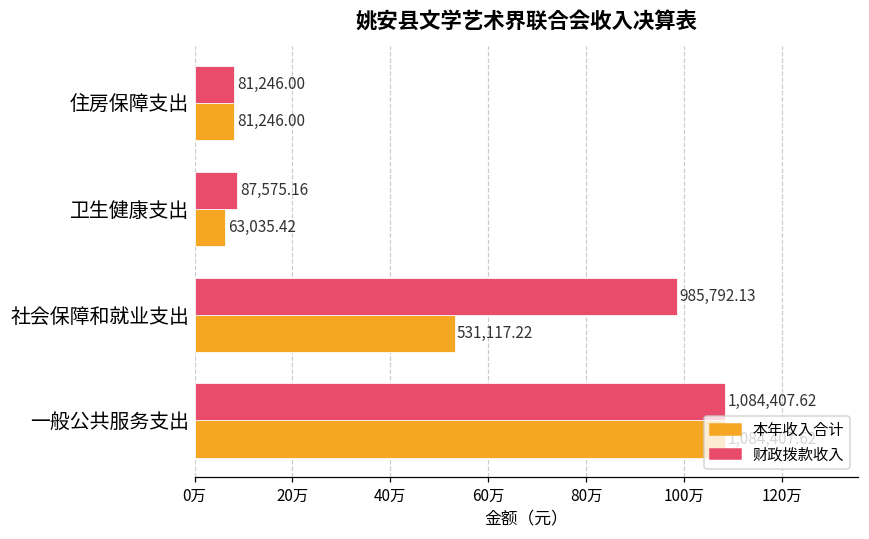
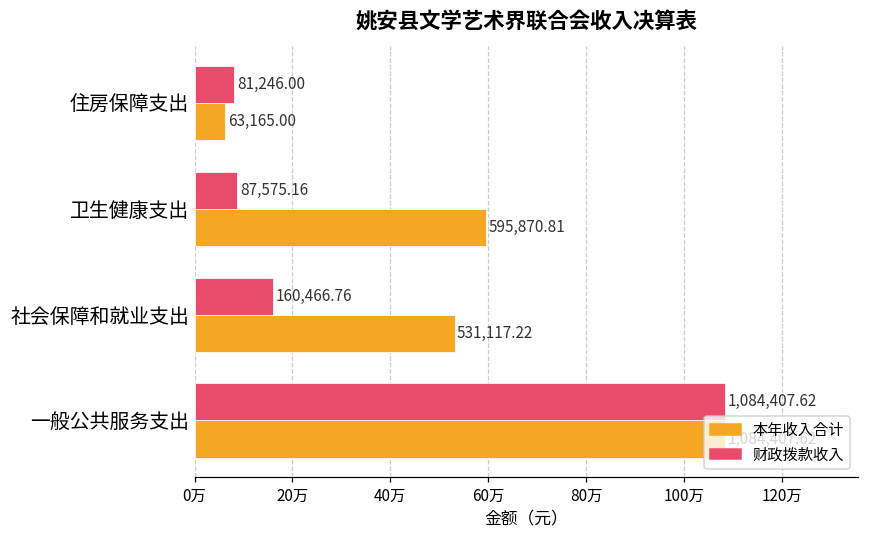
  {
    "本年收入合计": {
-     "住房保障支出": "81,246.00",
-     "卫生健康支出": "63,035.42",
+     "住房保障支出": "63,165.00",
+     "卫生健康支出": "595,870.81",
      "社会保障和就业支出": "531,117.22"
    },
    "财政拨款收入": {
      "住房保障支出": "81,246.00",
      "卫生健康支出": "87,575.16",
-     "社会保障和就业支出": "985,792.13",
+     "社会保障和就业支出": "160,466.76",
      "一般公共服务支出": "1,084,407.62"
    }
  }
